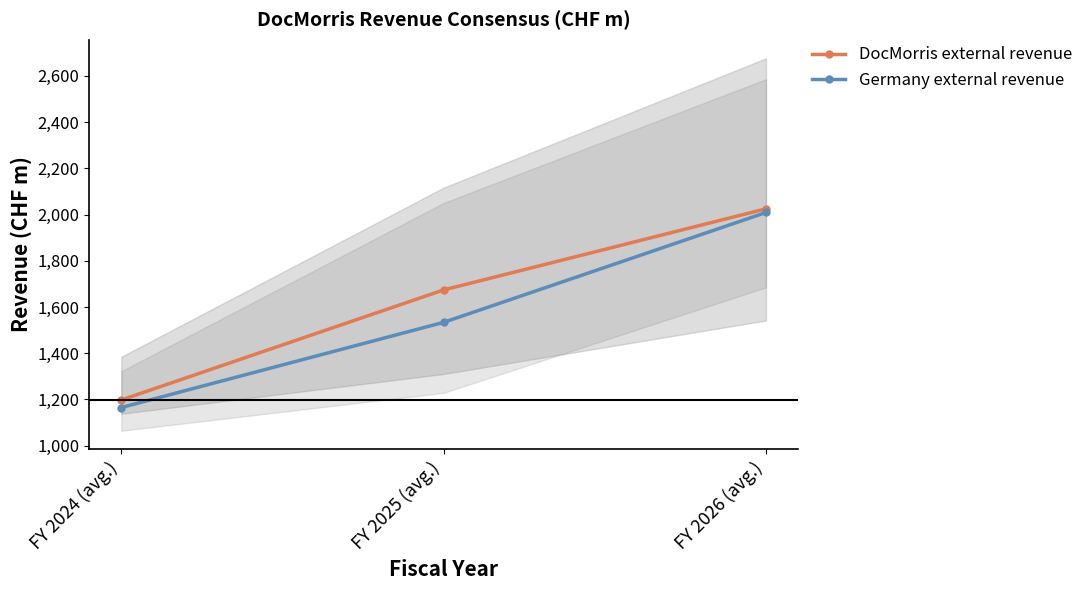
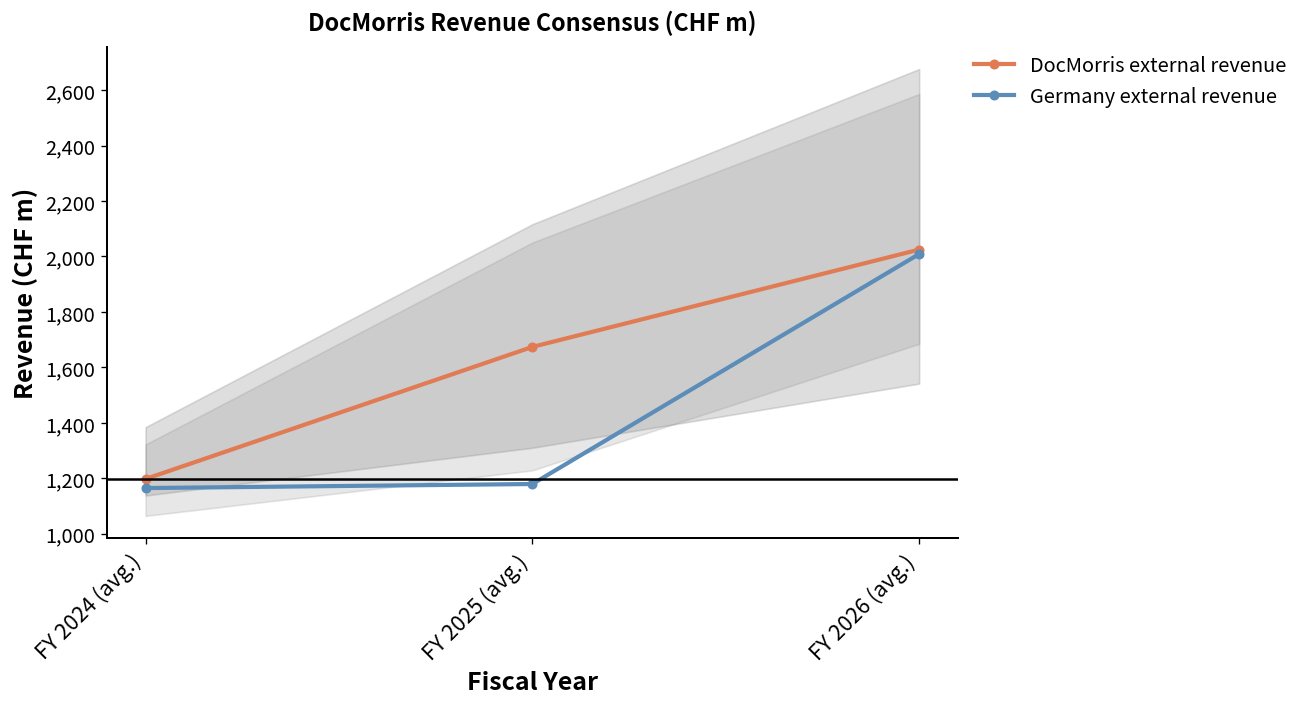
  {
    "DocMorris external revenue": {
      "FY 2024 (avg.)": "1,200",
      "FY 2025 (avg.)": "1,670",
      "FY 2026 (avg.)": "2,020"
    },
    "Germany external revenue": {
      "FY 2024 (avg.)": "1,160",
-     "FY 2025 (avg.)": "1,530",
+     "FY 2025 (avg.)": "1,180",
      "FY 2026 (avg.)": "2,010"
    }
  }
